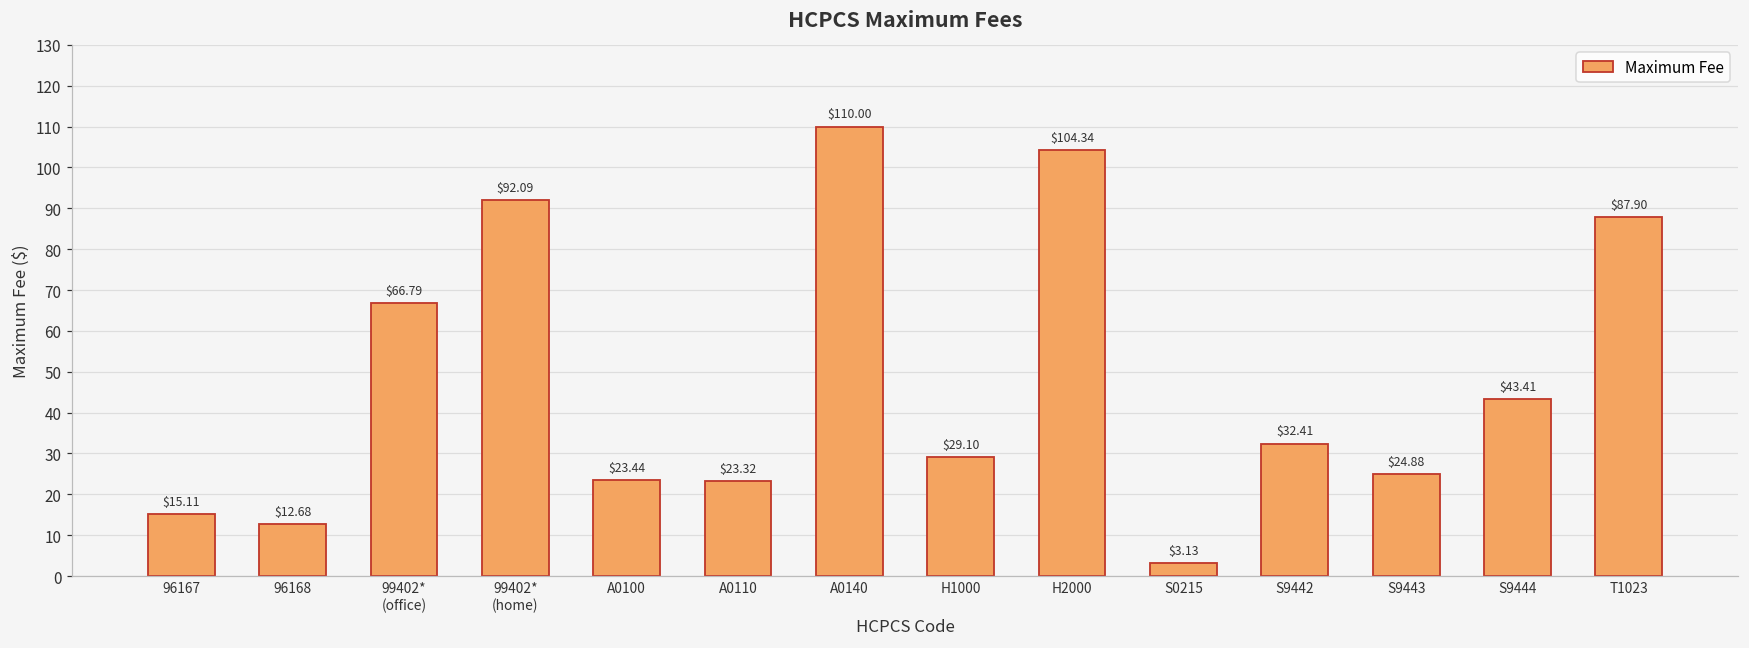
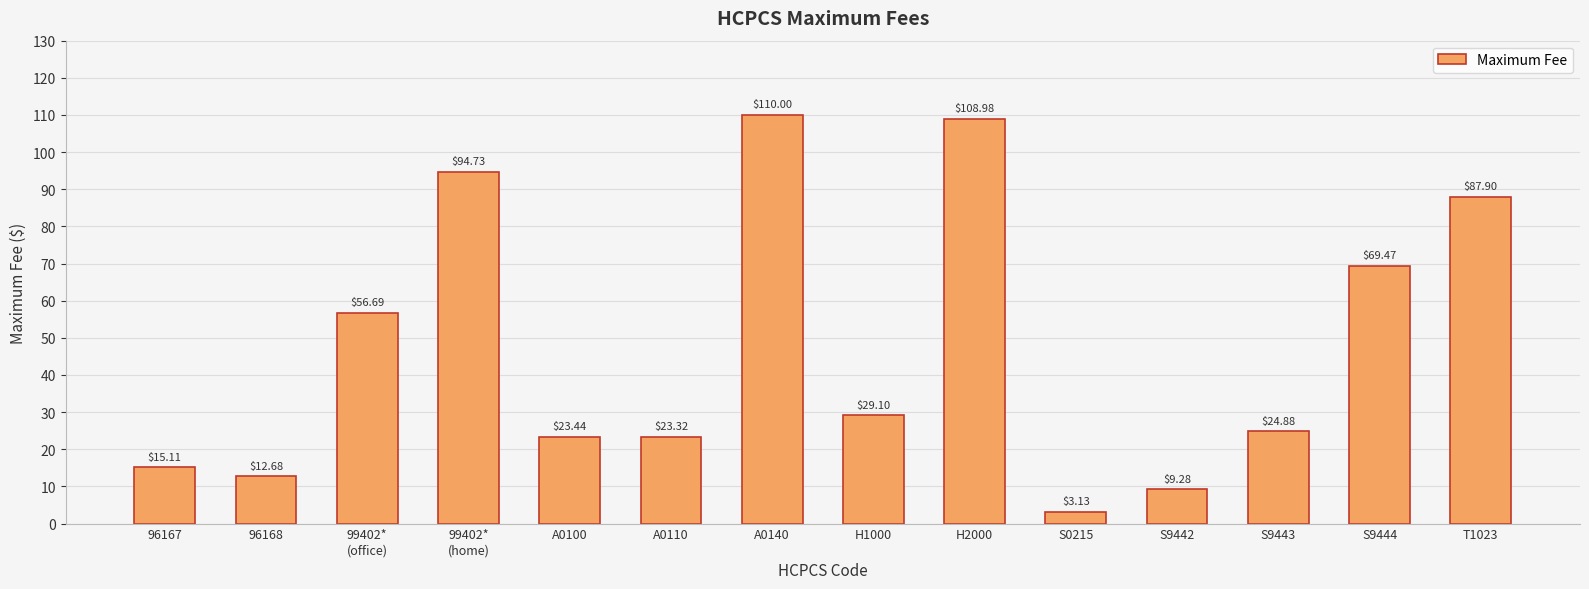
  {
    "96167": "$15.11",
    "96168": "$12.68",
-   "99402* (office)": "$66.79",
-   "99402* (home)": "$92.09",
+   "99402* (office)": "$56.69",
+   "99402* (home)": "$94.73",
    "A0100": "$23.44",
    "A0110": "$23.32",
    "A0140": "$110.00",
    "H1000": "$29.10",
-   "H2000": "$104.34",
+   "H2000": "$108.98",
    "S0215": "$3.13",
-   "S9442": "$32.41",
+   "S9442": "$9.28",
    "S9443": "$24.88",
-   "S9444": "$43.41",
+   "S9444": "$69.47",
    "T1023": "$87.90"
  }
